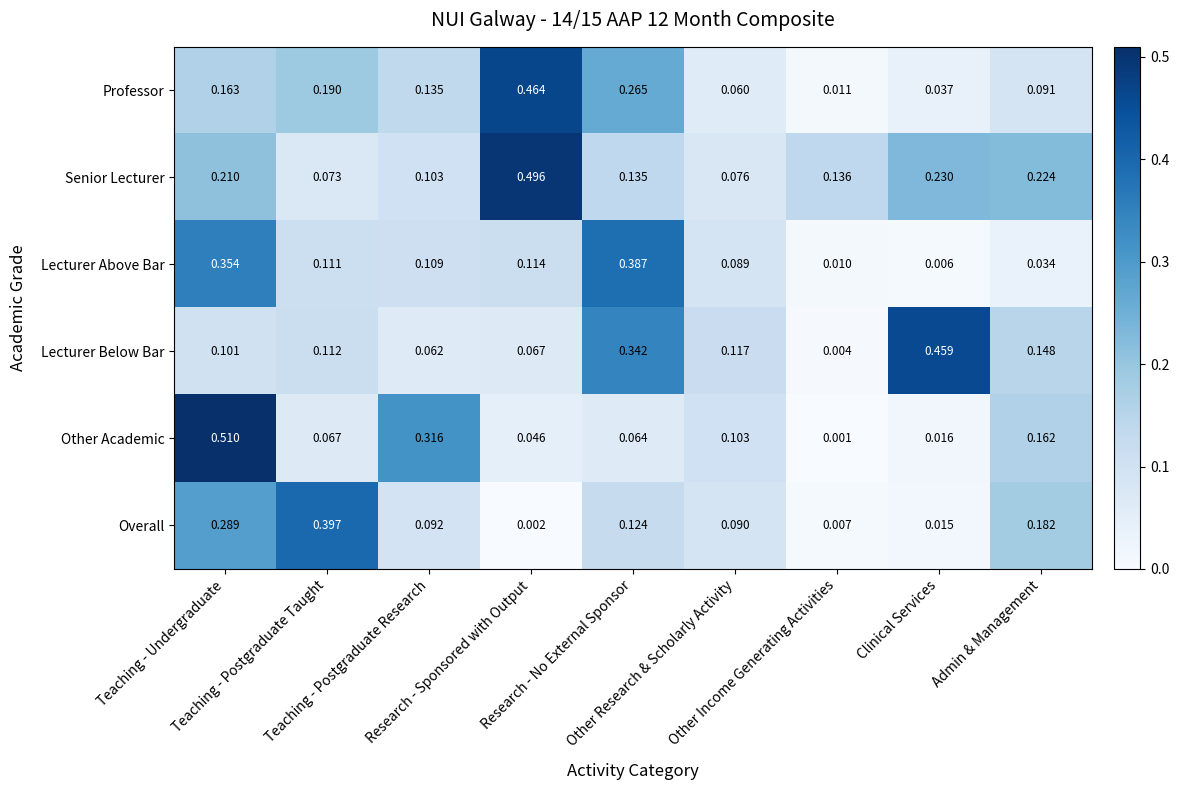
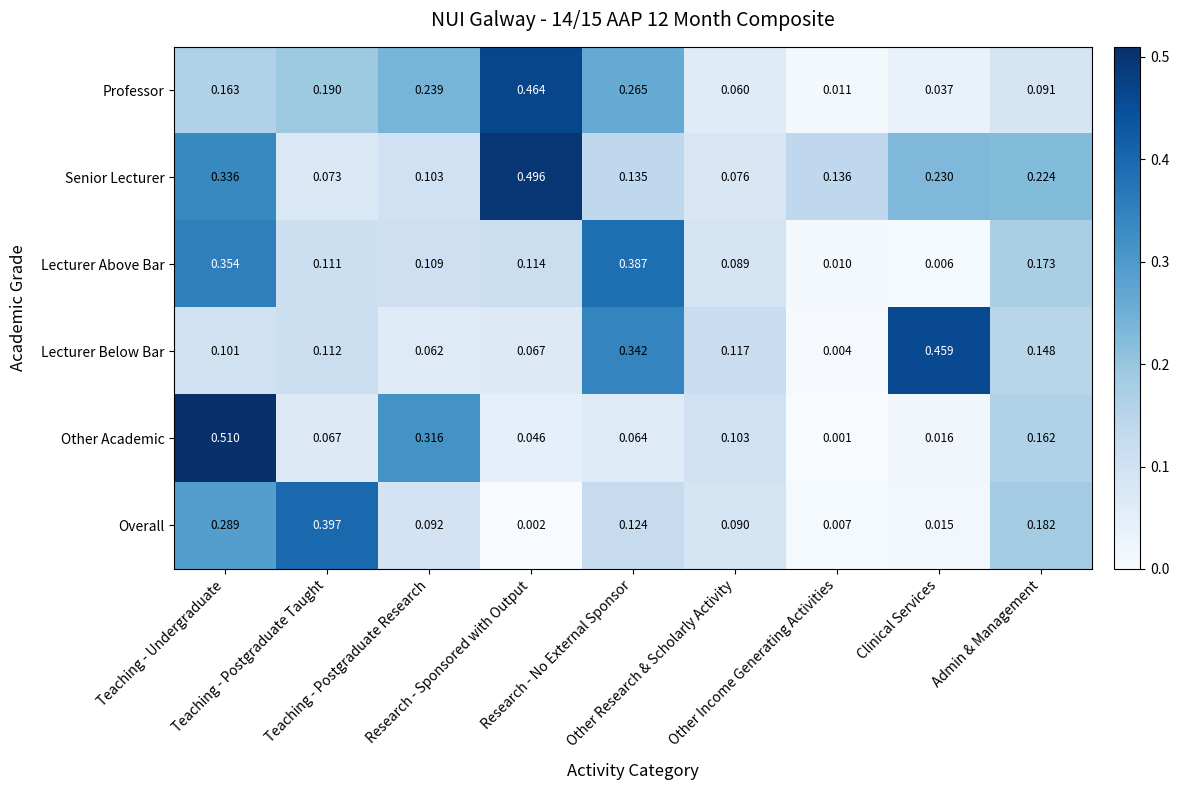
  {
    "Professor": {
      "Teaching - Undergraduate": 0.163,
      "Teaching - Postgraduate Taught": 0.190,
-     "Teaching - Postgraduate Research": 0.135,
+     "Teaching - Postgraduate Research": 0.239,
      "Research - Sponsored with Output": 0.464,
      "Research - No External Sponsor": 0.265,
      "Other Research & Scholarly Activity": 0.060,
      "Other Income Generating Activities": 0.011,
      "Clinical Services": 0.037,
      "Admin & Management": 0.091
    },
    "Senior Lecturer": {
-     "Teaching - Undergraduate": 0.210,
+     "Teaching - Undergraduate": 0.336,
      "Teaching - Postgraduate Taught": 0.073,
      "Teaching - Postgraduate Research": 0.103,
      "Research - Sponsored with Output": 0.496,
      "Research - No External Sponsor": 0.135,
      "Other Research & Scholarly Activity": 0.076,
      "Other Income Generating Activities": 0.136,
      "Clinical Services": 0.230,
      "Admin & Management": 0.224
    },
    "Lecturer Above Bar": {
      "Teaching - Undergraduate": 0.354,
      "Teaching - Postgraduate Taught": 0.111,
      "Teaching - Postgraduate Research": 0.109,
      "Research - Sponsored with Output": 0.114,
      "Research - No External Sponsor": 0.387,
      "Other Research & Scholarly Activity": 0.089,
      "Other Income Generating Activities": 0.010,
      "Clinical Services": 0.006,
-     "Admin & Management": 0.034
+     "Admin & Management": 0.173
    },
    "Lecturer Below Bar": {
      "Teaching - Undergraduate": 0.101,
      "Teaching - Postgraduate Taught": 0.112,
      "Teaching - Postgraduate Research": 0.062,
      "Research - Sponsored with Output": 0.067,
      "Research - No External Sponsor": 0.342,
      "Other Research & Scholarly Activity": 0.117,
      "Other Income Generating Activities": 0.004,
      "Clinical Services": 0.459,
      "Admin & Management": 0.148
    },
    "Other Academic": {
      "Teaching - Undergraduate": 0.510,
      "Teaching - Postgraduate Taught": 0.067,
      "Teaching - Postgraduate Research": 0.316,
      "Research - Sponsored with Output": 0.046,
      "Research - No External Sponsor": 0.064,
      "Other Research & Scholarly Activity": 0.103,
      "Other Income Generating Activities": 0.001,
      "Clinical Services": 0.016,
      "Admin & Management": 0.162
    },
    "Overall": {
      "Teaching - Undergraduate": 0.289,
      "Teaching - Postgraduate Taught": 0.397,
      "Teaching - Postgraduate Research": 0.092,
      "Research - Sponsored with Output": 0.002,
      "Research - No External Sponsor": 0.124,
      "Other Research & Scholarly Activity": 0.090,
      "Other Income Generating Activities": 0.007,
      "Clinical Services": 0.015,
      "Admin & Management": 0.182
    }
  }
